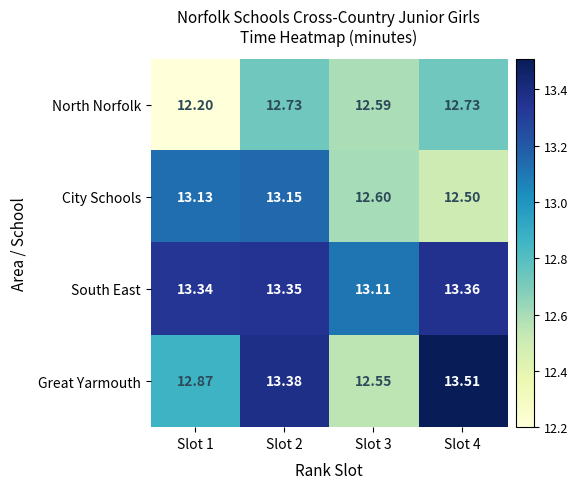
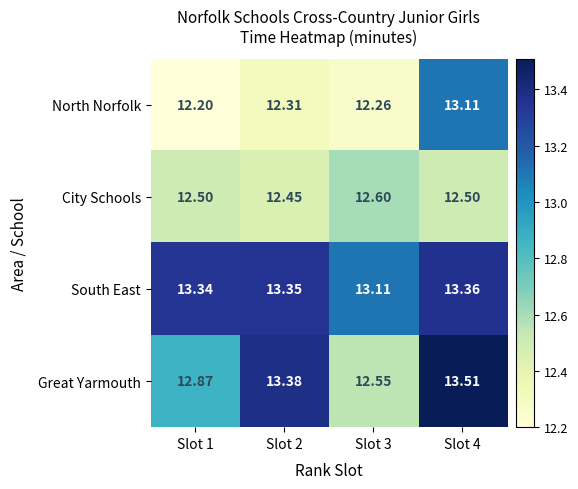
  {
    "North Norfolk": {
      "Slot 1": 12.20,
-     "Slot 2": 12.73,
-     "Slot 3": 12.59,
-     "Slot 4": 12.73
+     "Slot 2": 12.31,
+     "Slot 3": 12.26,
+     "Slot 4": 13.11
    },
    "City Schools": {
-     "Slot 1": 13.13,
-     "Slot 2": 13.15,
+     "Slot 1": 12.50,
+     "Slot 2": 12.45,
      "Slot 3": 12.60,
      "Slot 4": 12.50
    },
    "South East": {
      "Slot 1": 13.34,
      "Slot 2": 13.35,
      "Slot 3": 13.11,
      "Slot 4": 13.36
    },
    "Great Yarmouth": {
      "Slot 1": 12.87,
      "Slot 2": 13.38,
      "Slot 3": 12.55,
      "Slot 4": 13.51
    }
  }
